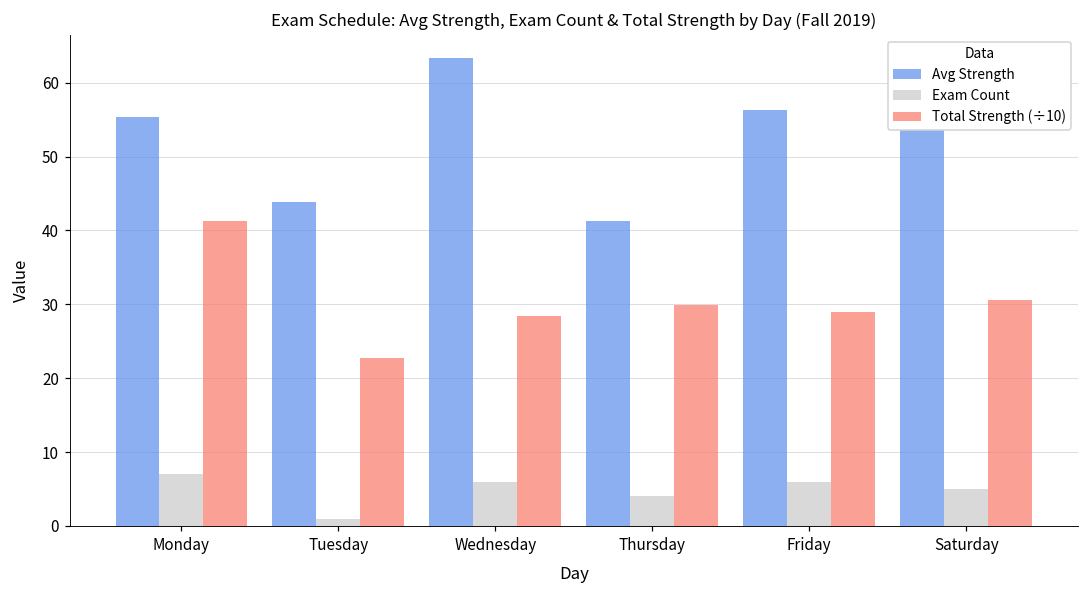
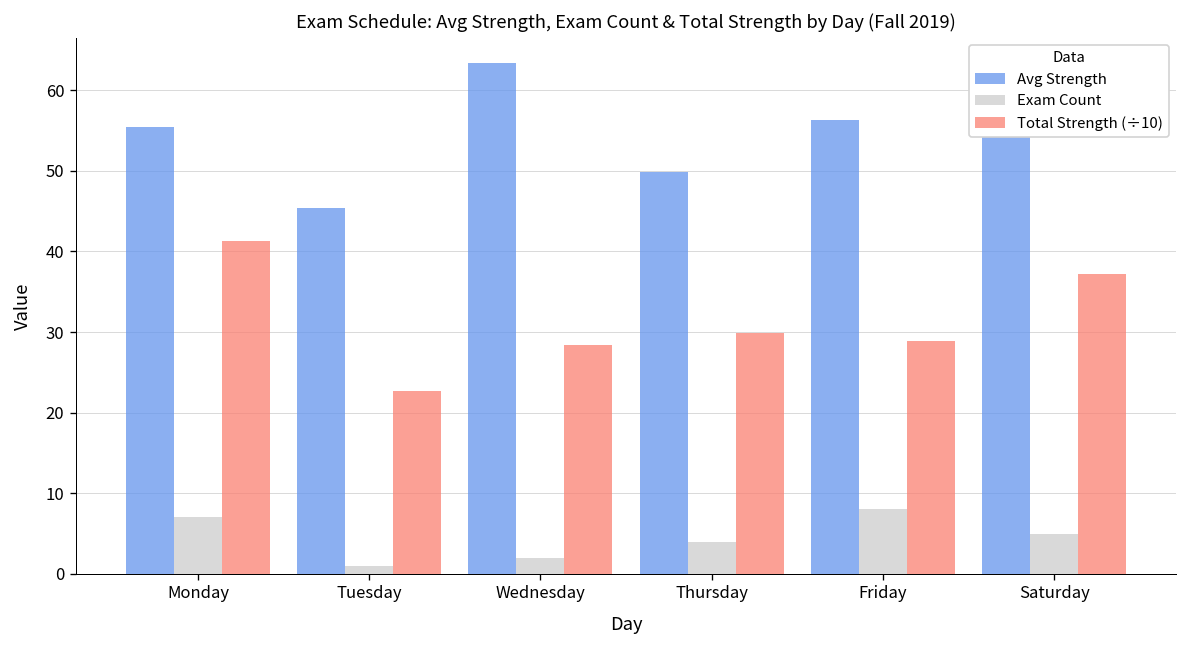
  {
    "Avg Strength": {
      "Monday": 55,
-     "Tuesday": 44,
+     "Tuesday": 45,
      "Wednesday": 63,
-     "Thursday": 41,
+     "Thursday": 50,
      "Friday": 56
    },
    "Exam Count": {
      "Monday": 7,
      "Tuesday": 1,
-     "Wednesday": 6,
+     "Wednesday": 2,
      "Thursday": 4,
-     "Friday": 6,
+     "Friday": 8,
      "Saturday": 5
    },
    "Total Strength (÷10)": {
      "Monday": 41,
      "Tuesday": 23,
      "Wednesday": 28,
      "Thursday": 30,
      "Friday": 29,
-     "Saturday": 31
+     "Saturday": 37
    }
  }
